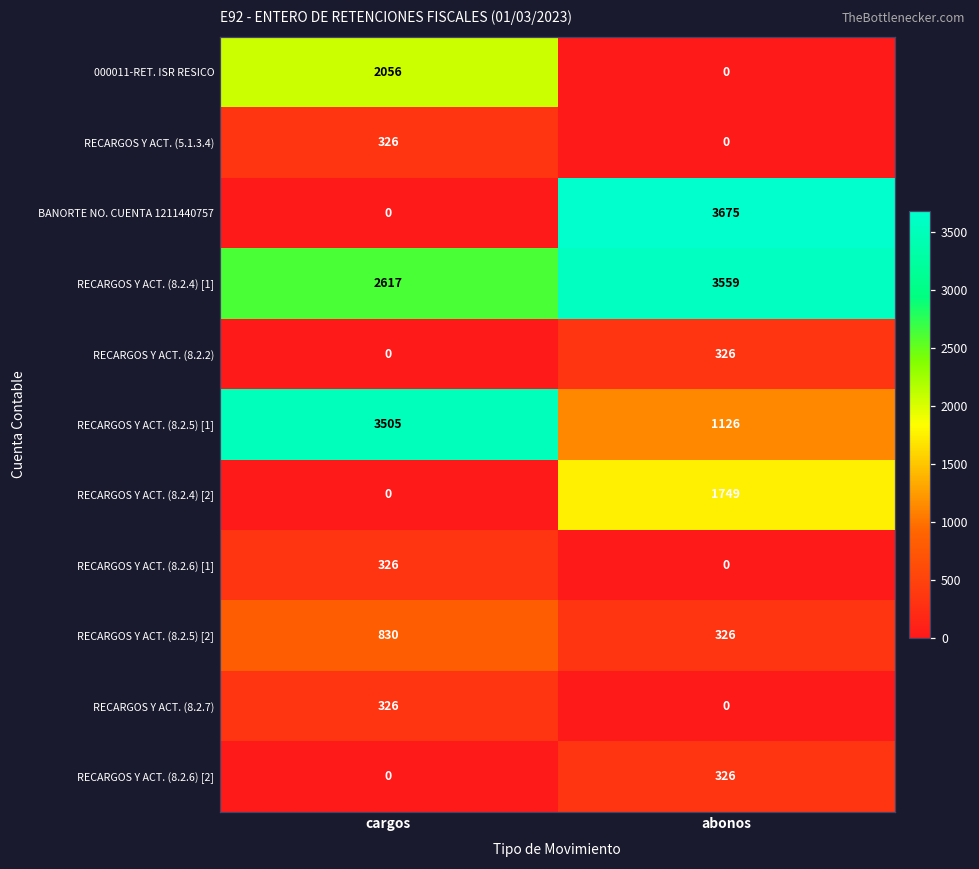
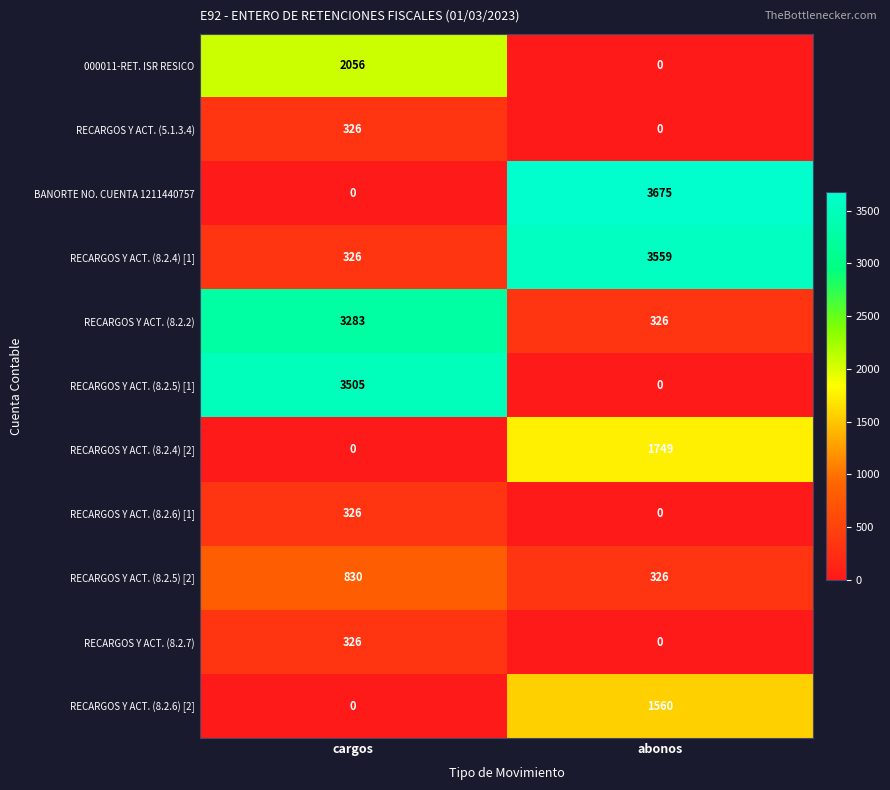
  {
    "000011-RET. ISR RESICO": {
      "cargos": 2056,
      "abonos": 0
    },
    "RECARGOS Y ACT. (5.1.3.4)": {
      "cargos": 326,
      "abonos": 0
    },
    "BANORTE NO. CUENTA 1211440757": {
      "cargos": 0,
      "abonos": 3675
    },
    "RECARGOS Y ACT. (8.2.4) [1]": {
-     "cargos": 2617,
+     "cargos": 326,
      "abonos": 3559
    },
    "RECARGOS Y ACT. (8.2.2)": {
-     "cargos": 0,
+     "cargos": 3283,
      "abonos": 326
    },
    "RECARGOS Y ACT. (8.2.5) [1]": {
      "cargos": 3505,
-     "abonos": 1126
+     "abonos": 0
    },
    "RECARGOS Y ACT. (8.2.4) [2]": {
      "cargos": 0,
      "abonos": 1749
    },
    "RECARGOS Y ACT. (8.2.6) [1]": {
      "cargos": 326,
      "abonos": 0
    },
    "RECARGOS Y ACT. (8.2.5) [2]": {
      "cargos": 830,
      "abonos": 326
    },
    "RECARGOS Y ACT. (8.2.7)": {
      "cargos": 326,
      "abonos": 0
    },
    "RECARGOS Y ACT. (8.2.6) [2]": {
      "cargos": 0,
-     "abonos": 326
+     "abonos": 1560
    }
  }
